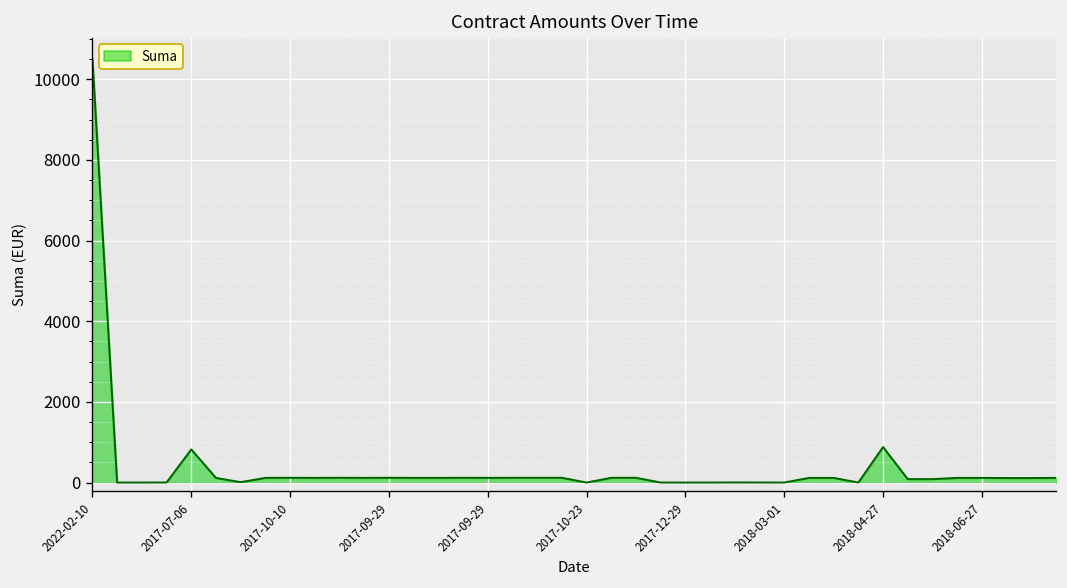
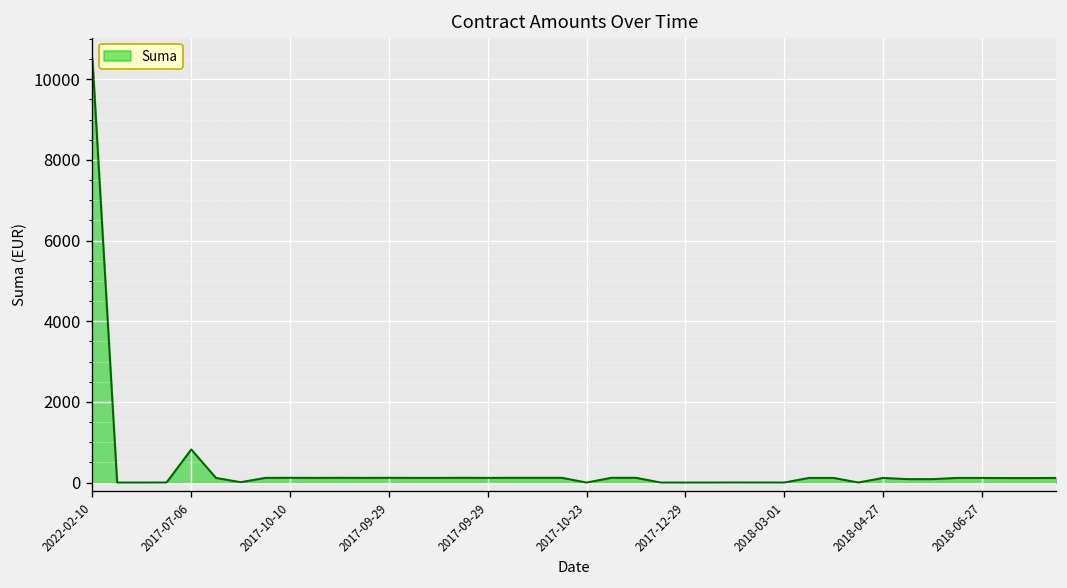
  {
    "2022-02-10": 10500,
    "2017-07-06": 800,
    "2018-03-01": 0,
-   "2018-04-27": 900
+   "2018-04-27": 100
  }
